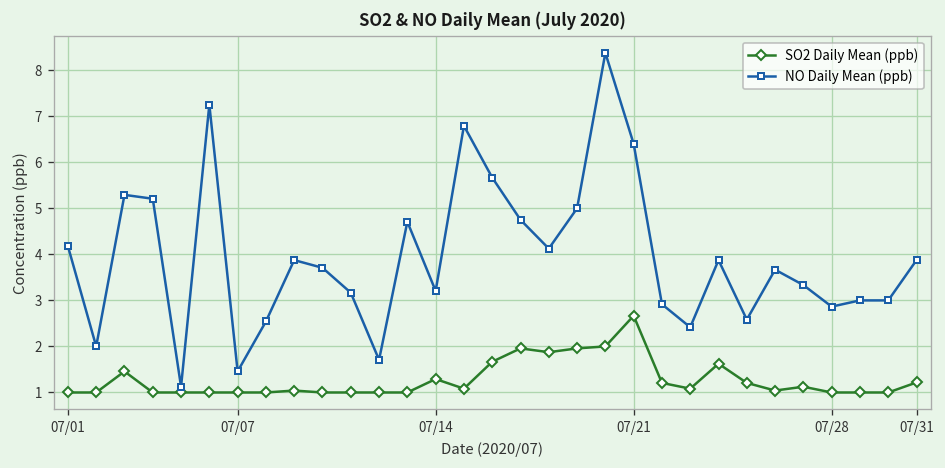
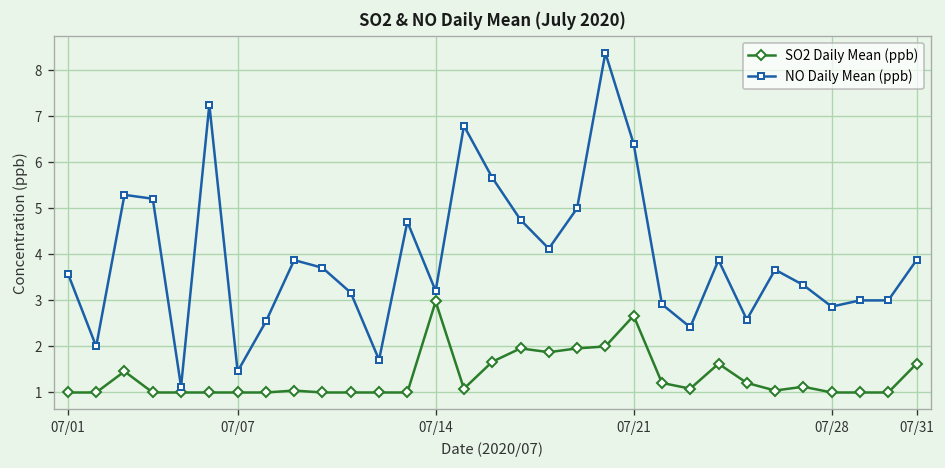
  {
    "SO2 Daily Mean (ppb)": {
      "07/01": 1.0,
      "07/07": 1.0,
-     "07/14": 1.3,
+     "07/14": 3.0,
      "07/21": 2.7,
      "07/28": 1.0,
-     "07/31": 1.2
+     "07/31": 1.6
    },
    "NO Daily Mean (ppb)": {
-     "07/01": 4.2,
+     "07/01": 3.6,
      "07/07": 1.5,
      "07/14": 3.2,
      "07/21": 6.4,
      "07/28": 2.9,
      "07/31": 3.9
    }
  }
